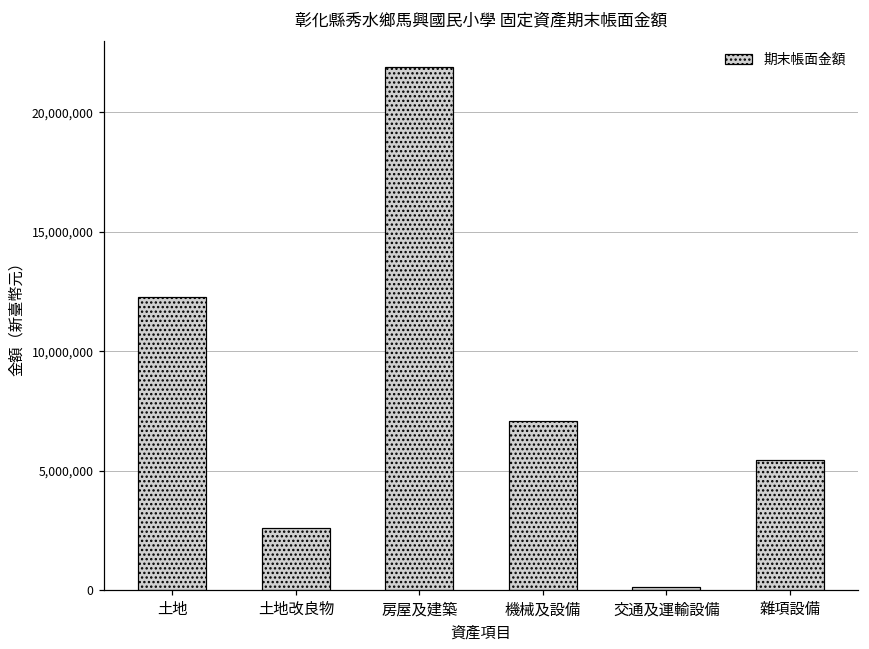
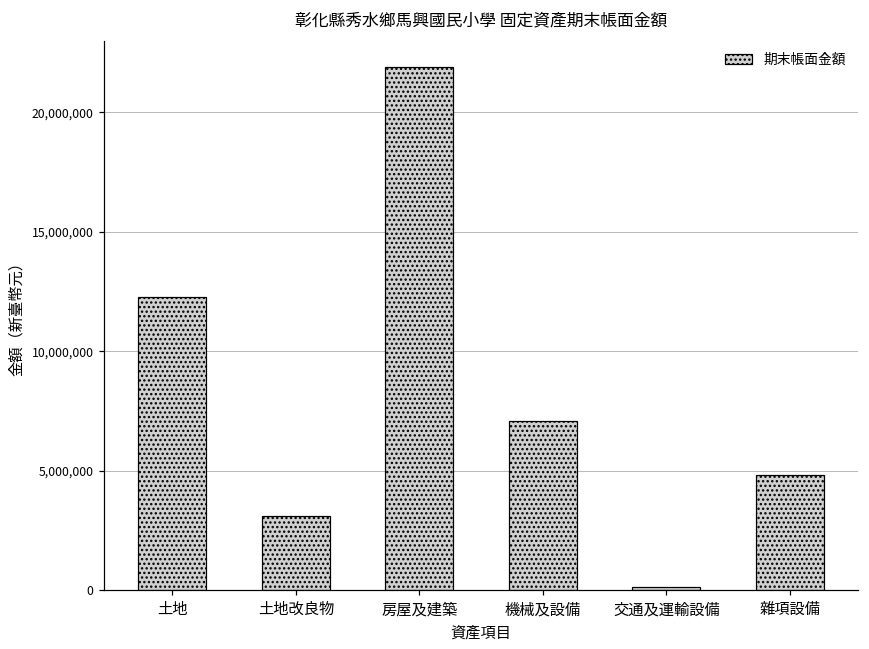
  {
    "土地": "12,300,000",
-   "土地改良物": "2,600,000",
+   "土地改良物": "3,100,000",
    "房屋及建築": "21,900,000",
    "機械及設備": "7,100,000",
    "交通及運輸設備": "100,000",
-   "雜項設備": "5,500,000"
+   "雜項設備": "4,800,000"
  }
